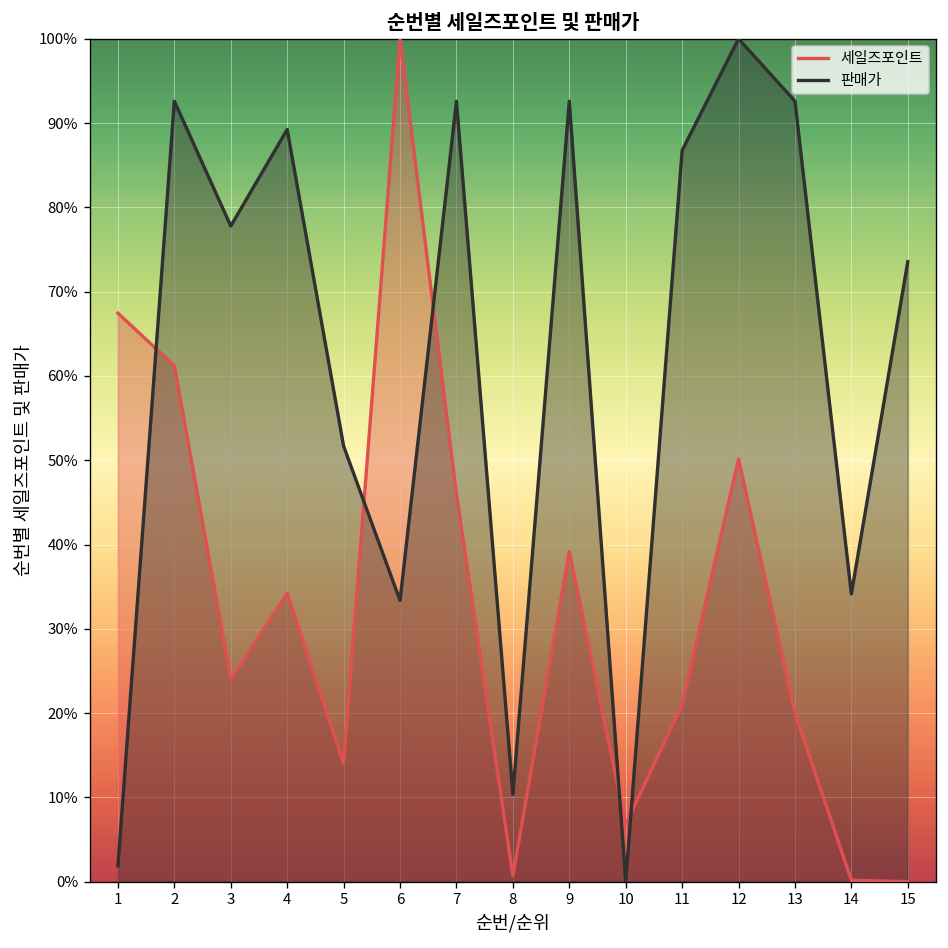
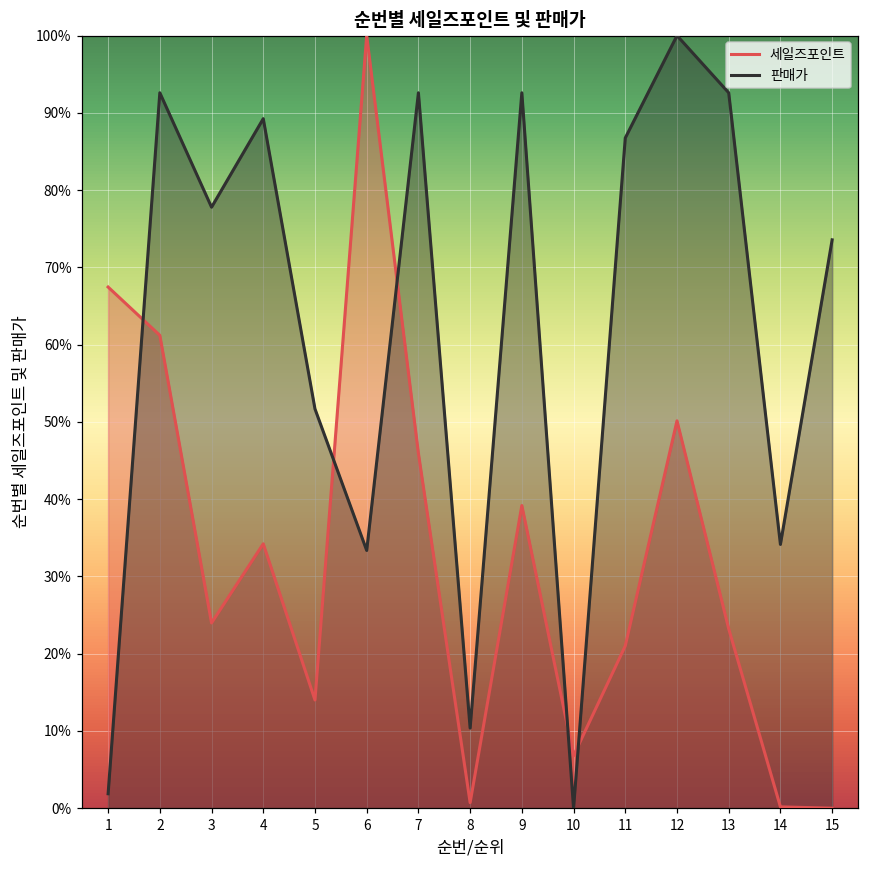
  {
    "세일즈포인트": {
      "1": "67%",
      "2": "61%",
      "3": "24%",
      "4": "34%",
      "5": "14%",
      "6": "100%",
      "7": "46%",
      "8": "1%",
      "9": "39%",
      "10": "7%",
      "11": "21%",
      "12": "50%",
-     "13": "20%",
+     "13": "23%",
      "14": "0%",
      "15": "0%"
    },
    "판매가": {
      "1": "2%",
      "2": "93%",
      "3": "78%",
      "4": "89%",
      "5": "52%",
      "6": "33%",
      "7": "93%",
      "8": "10%",
      "9": "93%",
      "10": "0%",
      "11": "87%",
      "12": "100%",
      "13": "93%",
      "14": "34%",
      "15": "74%"
    }
  }
